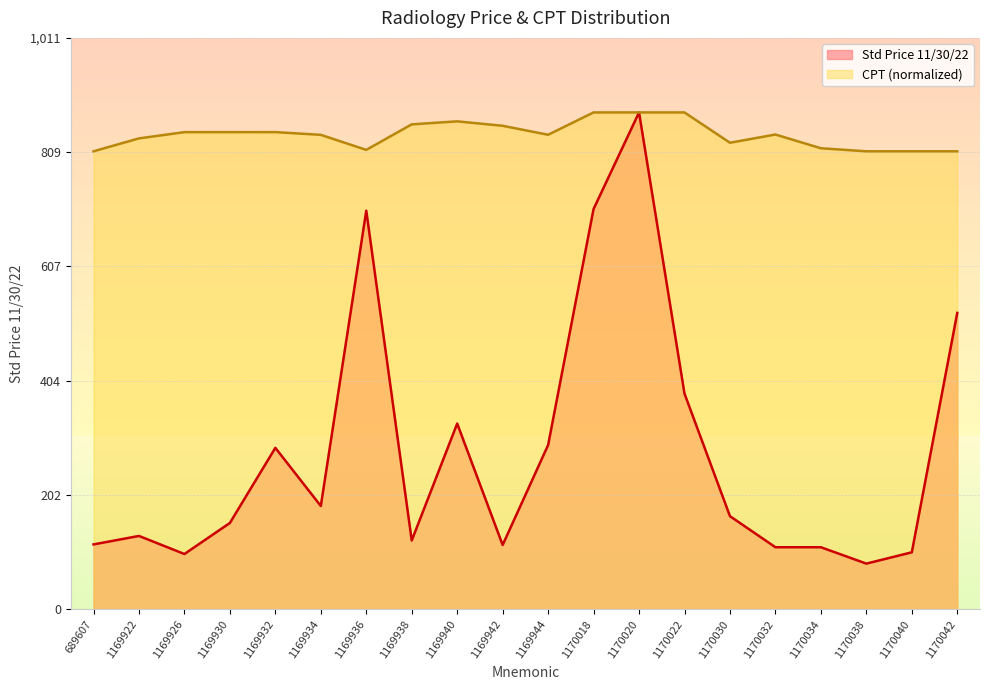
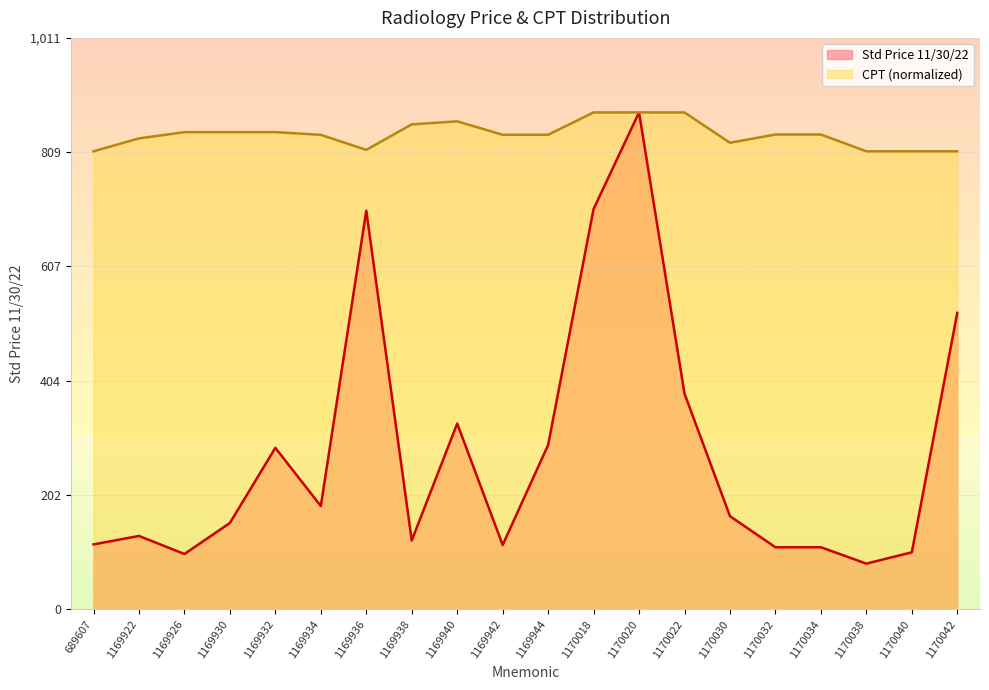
  {
    "Std Price 11/30/22": {
      "689607": 110,
      "1169922": 130,
      "1169926": 100,
      "1169930": 150,
      "1169932": 290,
      "1169934": 180,
      "1169936": 710,
      "1169938": 120,
      "1169940": 330,
      "1169942": 110,
      "1169944": 290,
      "1170018": 710,
      "1170022": 380,
      "1170030": 160,
      "1170032": 110,
      "1170034": 110,
      "1170038": 80,
      "1170040": 100,
      "1170042": 520
    },
    "CPT (normalized)": {
      "689607": 810,
      "1169922": 830,
      "1169926": 840,
      "1169930": 840,
      "1169932": 840,
      "1169934": 840,
      "1169936": 810,
      "1169938": 860,
      "1169940": 860,
-     "1169942": 860,
+     "1169942": 840,
      "1169944": 840,
      "1170018": 880,
      "1170022": 880,
      "1170030": 830,
      "1170032": 840,
-     "1170034": 820,
+     "1170034": 840,
      "1170038": 810,
      "1170040": 810,
      "1170042": 810
    }
  }
